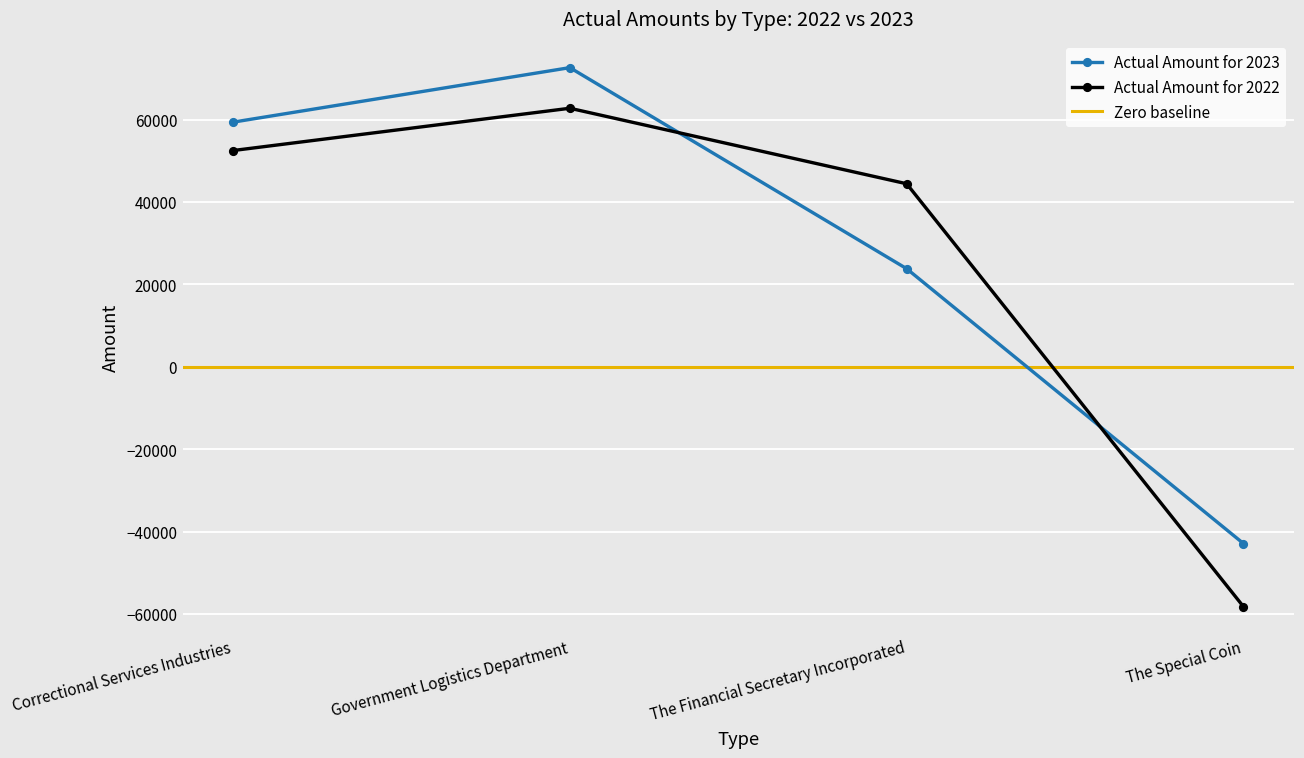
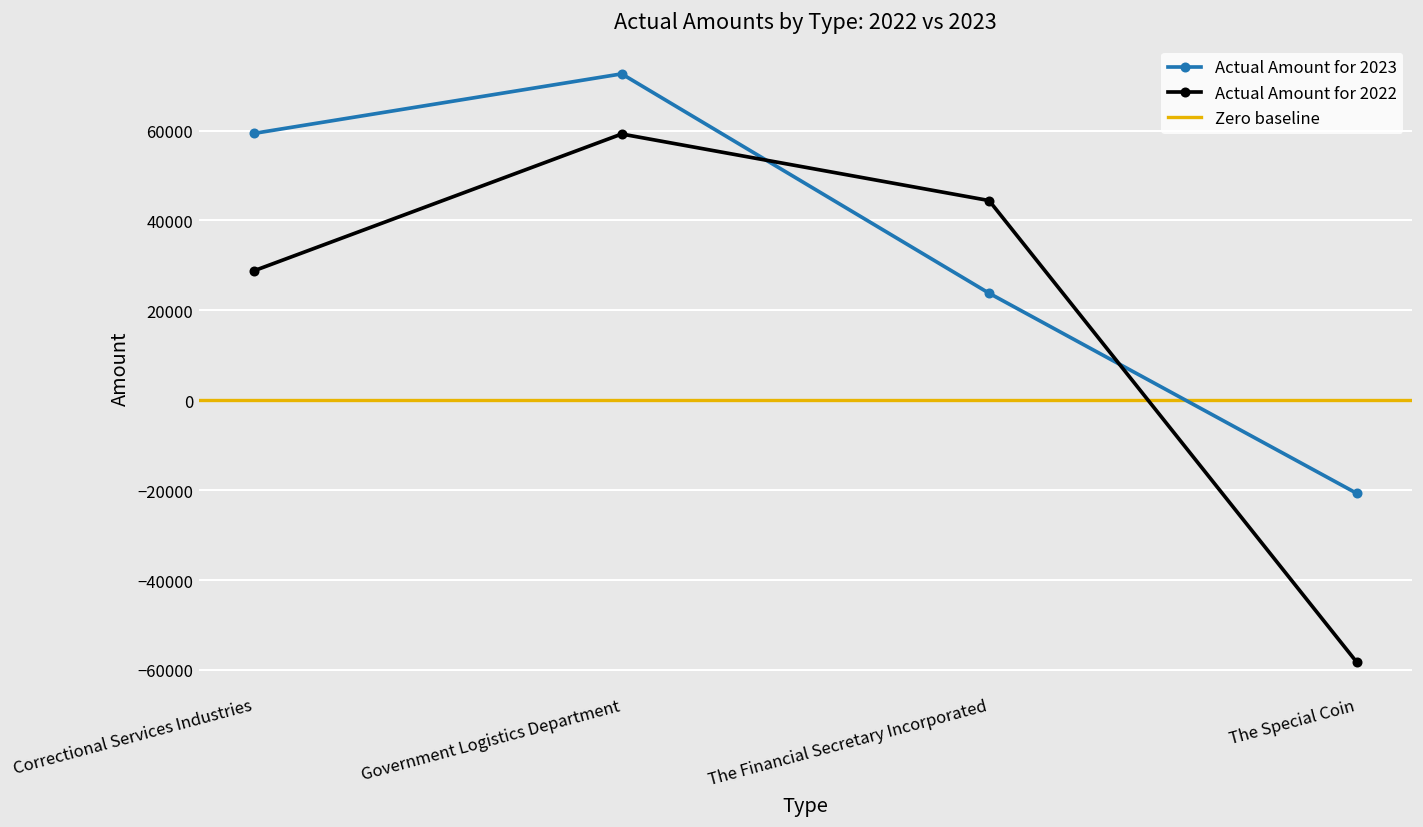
  {
    "Actual Amount for 2023": {
      "Correctional Services Industries": 59000,
      "Government Logistics Department": 73000,
      "The Financial Secretary Incorporated": 24000,
-     "The Special Coin": -43000
+     "The Special Coin": -21000
    },
    "Actual Amount for 2022": {
-     "Correctional Services Industries": 52000,
-     "Government Logistics Department": 63000,
+     "Correctional Services Industries": 29000,
+     "Government Logistics Department": 59000,
      "The Financial Secretary Incorporated": 44000,
      "The Special Coin": -58000
    }
  }
